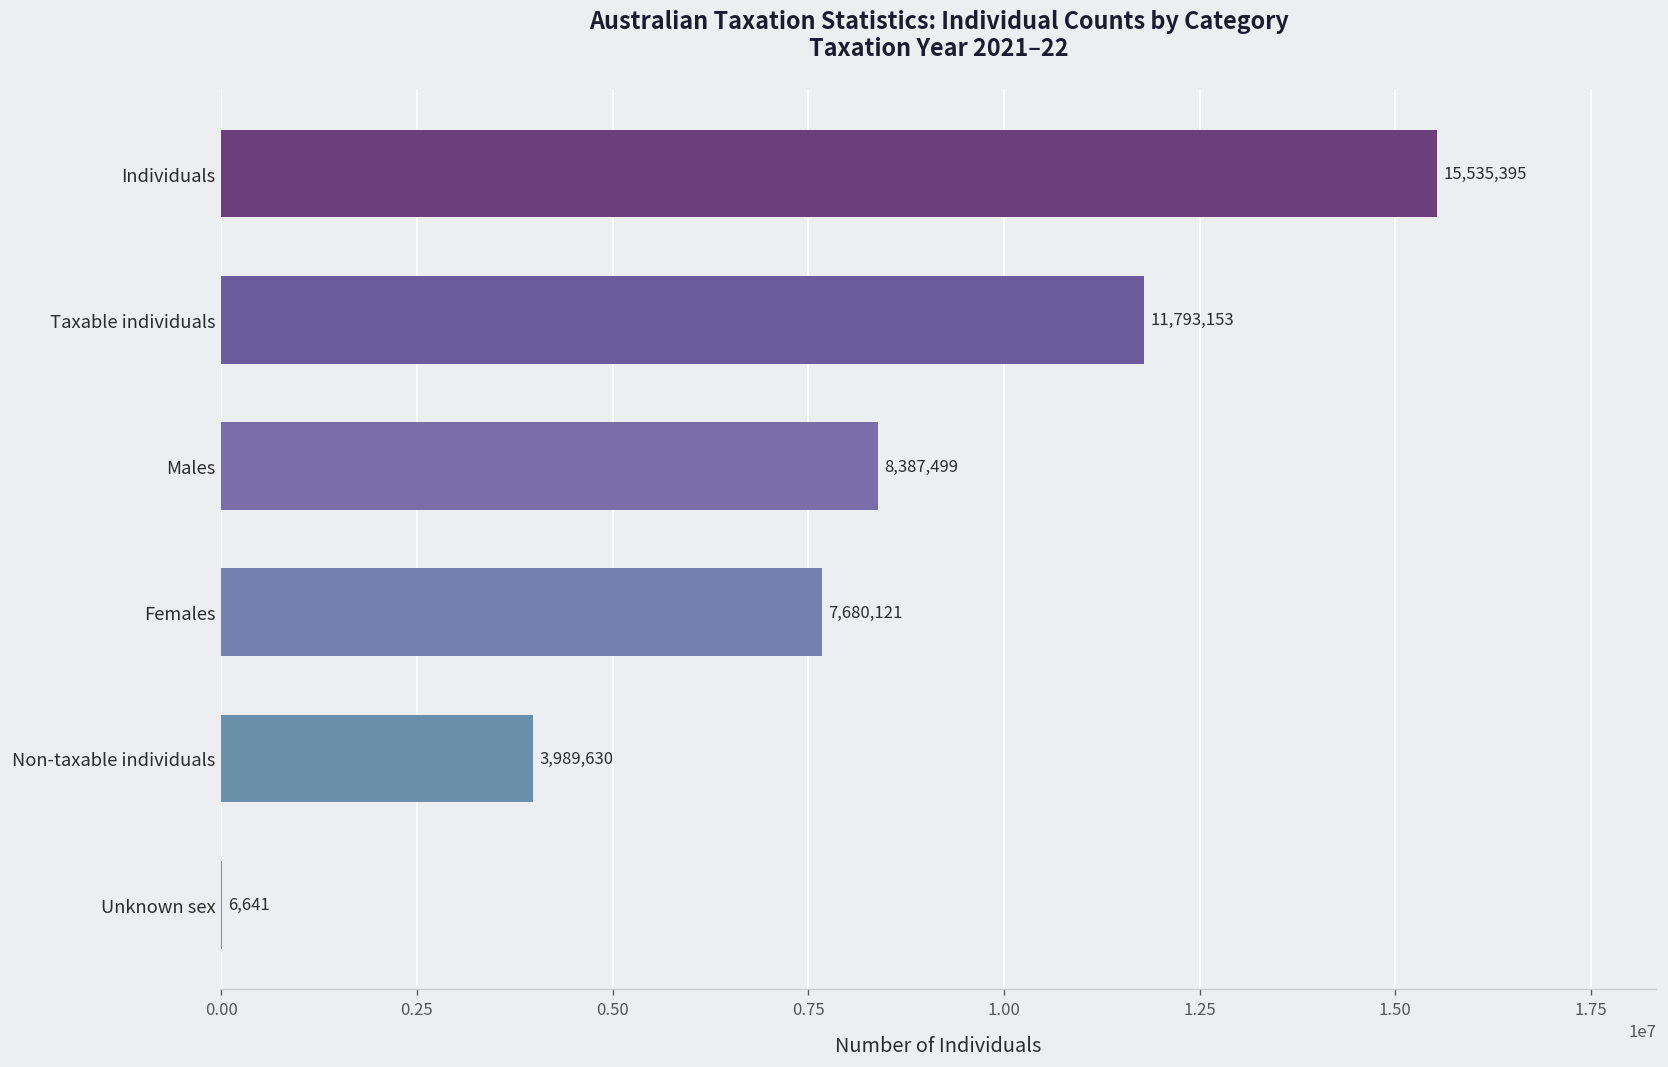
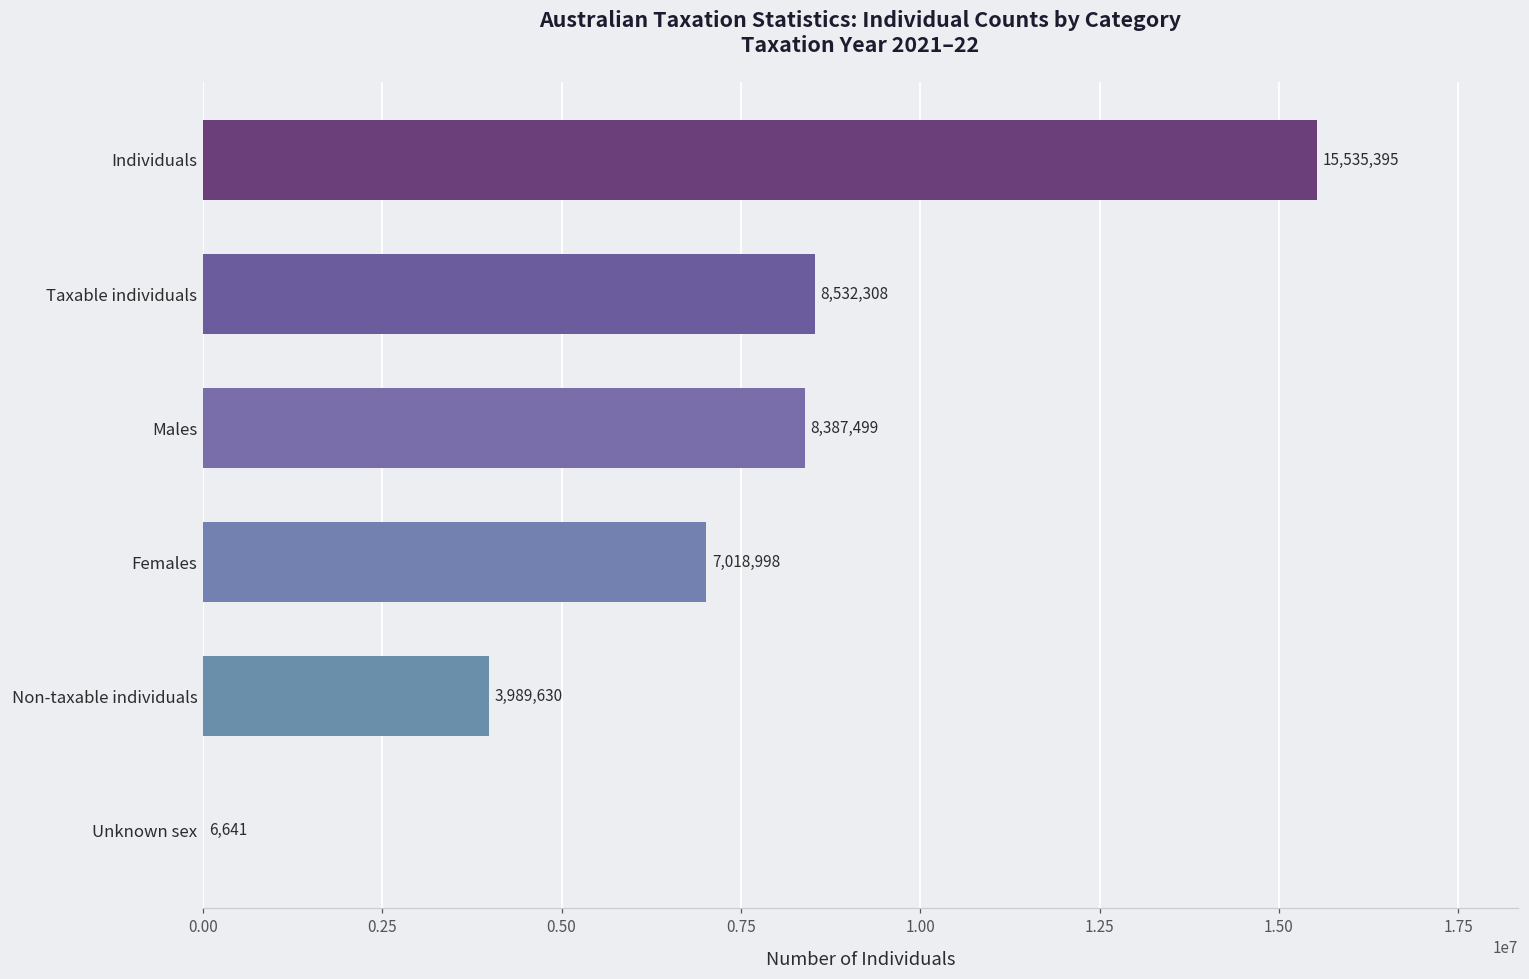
  {
    "Individuals": "15,535,395",
-   "Taxable individuals": "11,793,153",
+   "Taxable individuals": "8,532,308",
    "Males": "8,387,499",
-   "Females": "7,680,121",
+   "Females": "7,018,998",
    "Non-taxable individuals": "3,989,630",
    "Unknown sex": "6,641"
  }
